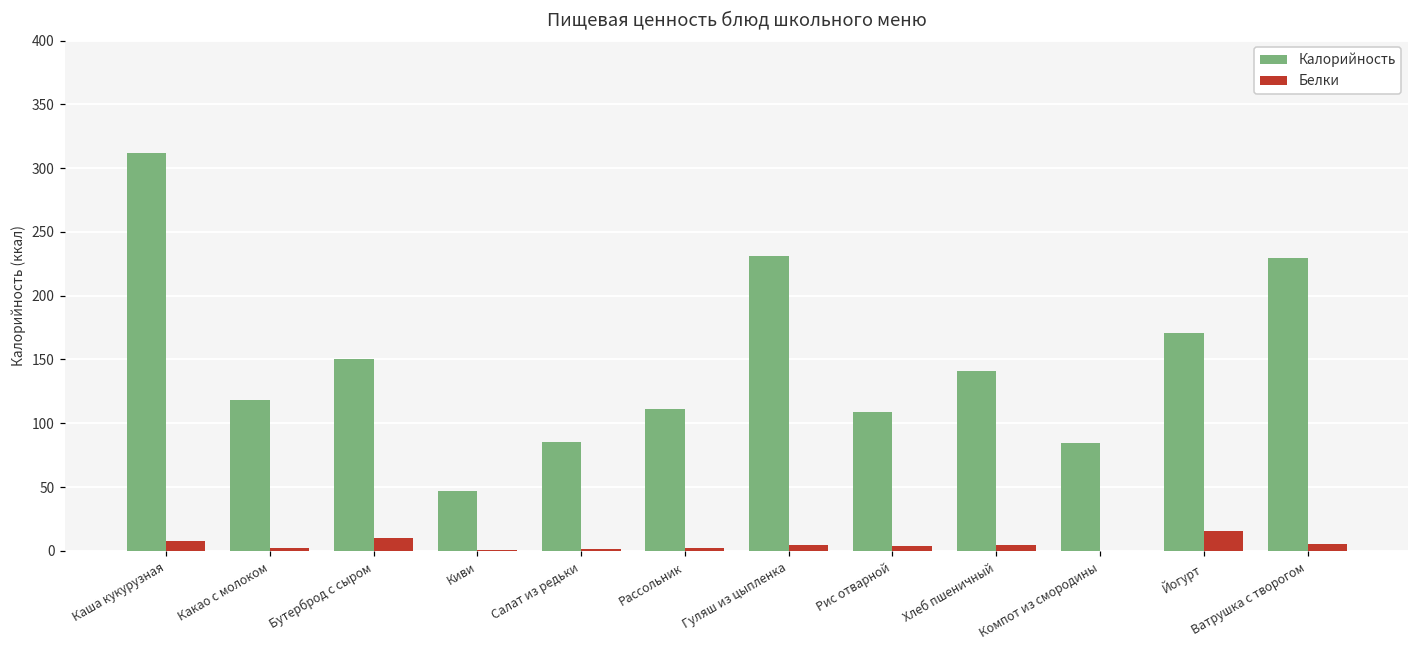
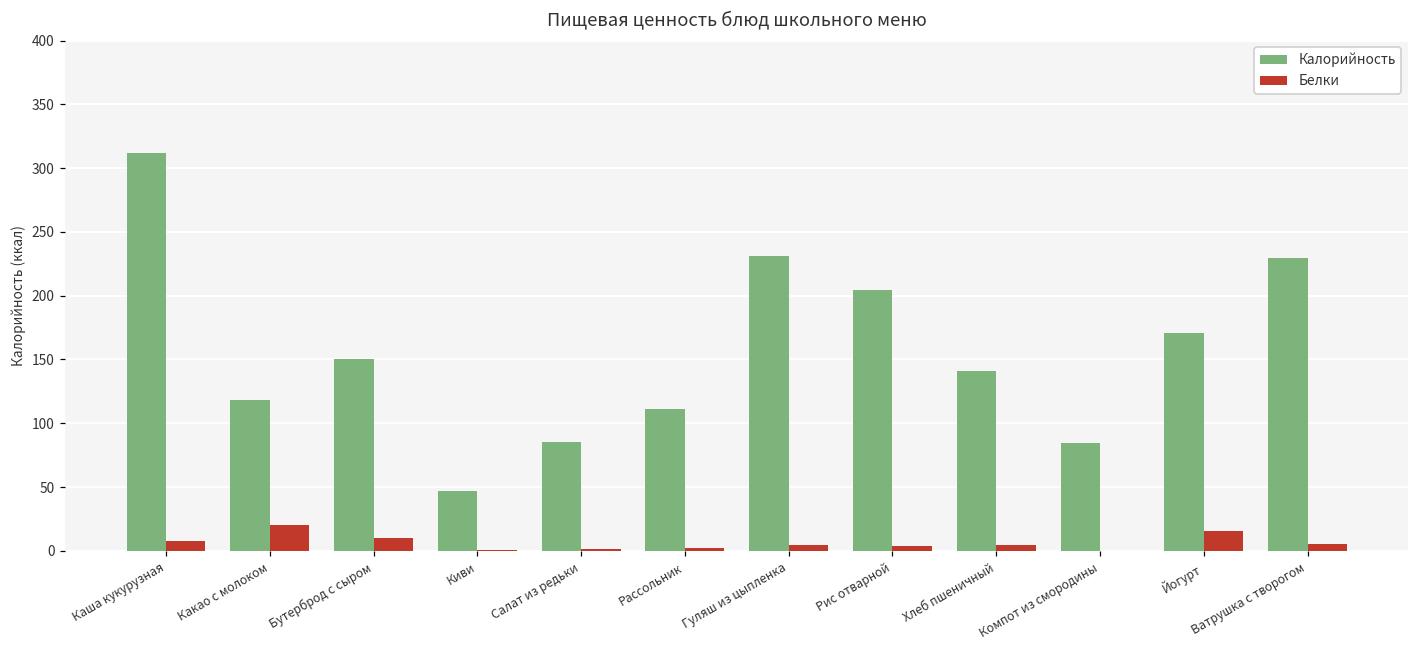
  {
    "Калорийность": {
      "Каша кукурузная": 312,
      "Какао с молоком": 118,
      "Бутерброд с сыром": 151,
      "Киви": 47,
      "Салат из редьки": 85,
      "Рассольник": 112,
      "Гуляш из цыпленка": 232,
-     "Рис отварной": 109,
+     "Рис отварной": 205,
      "Хлеб пшеничный": 141,
      "Компот из смородины": 84,
      "Йогурт": 170,
      "Ватрушка с творогом": 230
    },
    "Белки": {
      "Каша кукурузная": 8,
-     "Какао с молоком": 2,
+     "Какао с молоком": 20,
      "Бутерброд с сыром": 10,
      "Рассольник": 2,
      "Гуляш из цыпленка": 5,
      "Рис отварной": 4,
      "Хлеб пшеничный": 5,
      "Йогурт": 16,
      "Ватрушка с творогом": 6
    }
  }
